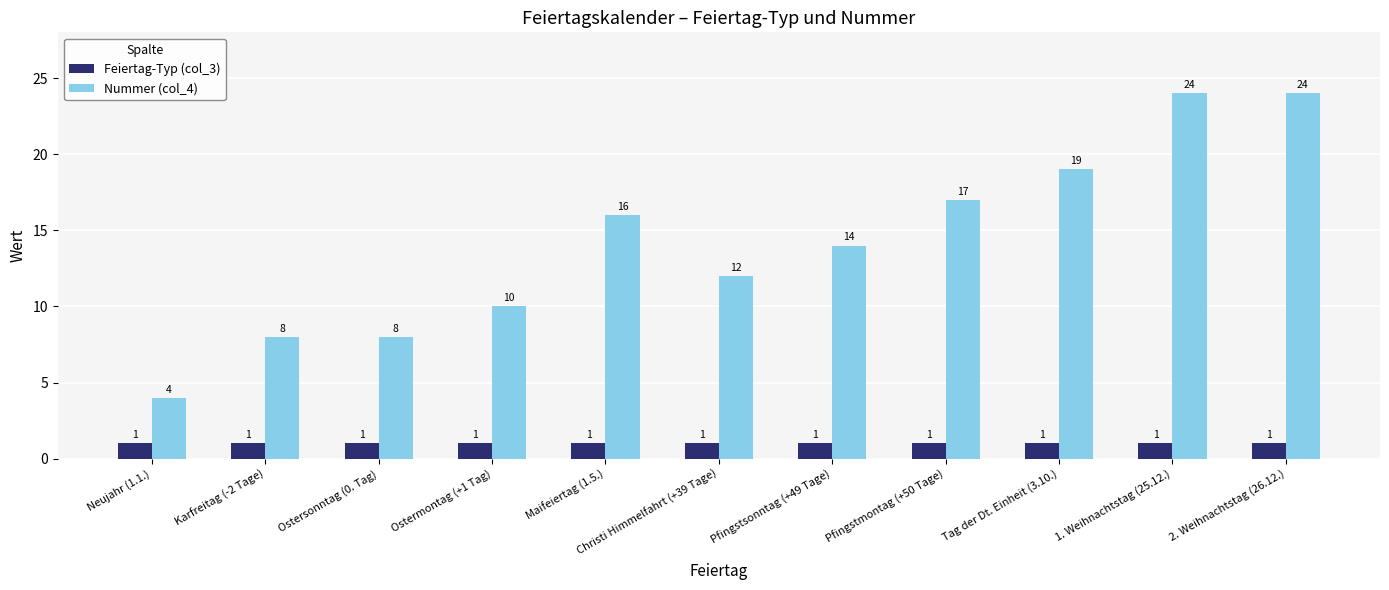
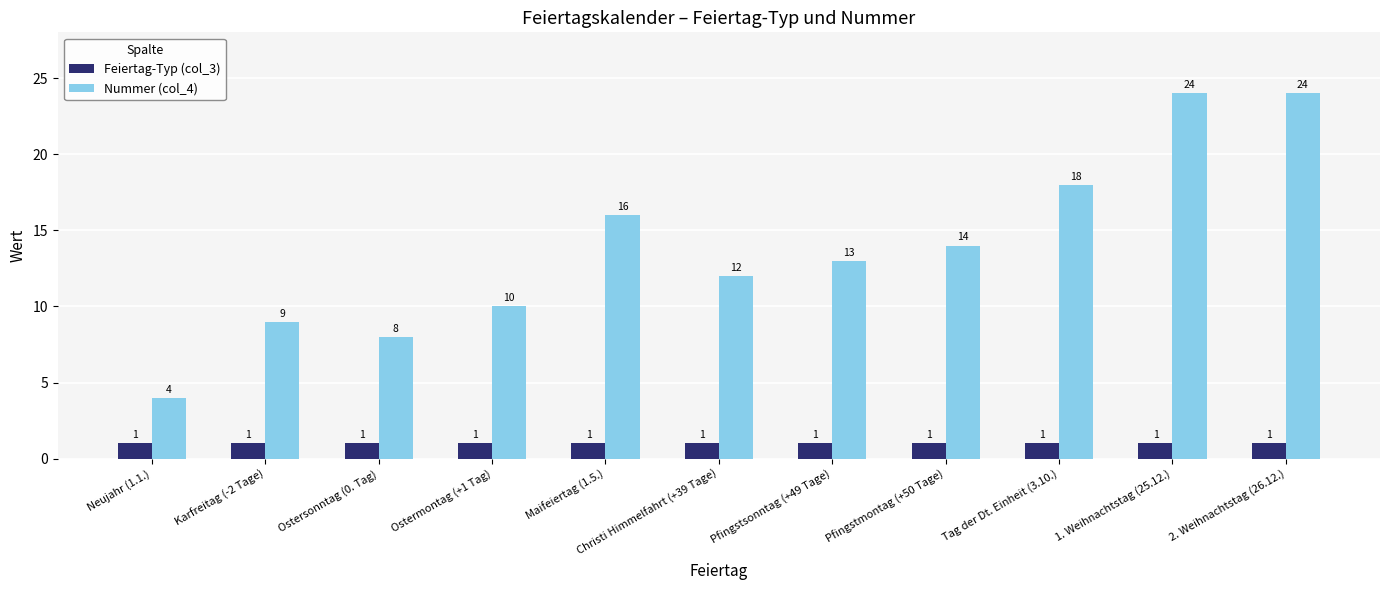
  {
    "Feiertag-Typ (col_3)": {
      "Neujahr (1.1.)": 1,
      "Karfreitag (-2 Tage)": 1,
      "Ostersonntag (0. Tag)": 1,
      "Ostermontag (+1 Tag)": 1,
      "Maifeiertag (1.5.)": 1,
      "Christi Himmelfahrt (+39 Tage)": 1,
      "Pfingstsonntag (+49 Tage)": 1,
      "Pfingstmontag (+50 Tage)": 1,
      "Tag der Dt. Einheit (3.10.)": 1,
      "1. Weihnachtstag (25.12.)": 1,
      "2. Weihnachtstag (26.12.)": 1
    },
    "Nummer (col_4)": {
      "Neujahr (1.1.)": 4,
-     "Karfreitag (-2 Tage)": 8,
+     "Karfreitag (-2 Tage)": 9,
      "Ostersonntag (0. Tag)": 8,
      "Ostermontag (+1 Tag)": 10,
      "Maifeiertag (1.5.)": 16,
      "Christi Himmelfahrt (+39 Tage)": 12,
-     "Pfingstsonntag (+49 Tage)": 14,
-     "Pfingstmontag (+50 Tage)": 17,
-     "Tag der Dt. Einheit (3.10.)": 19,
+     "Pfingstsonntag (+49 Tage)": 13,
+     "Pfingstmontag (+50 Tage)": 14,
+     "Tag der Dt. Einheit (3.10.)": 18,
      "1. Weihnachtstag (25.12.)": 24,
      "2. Weihnachtstag (26.12.)": 24
    }
  }
